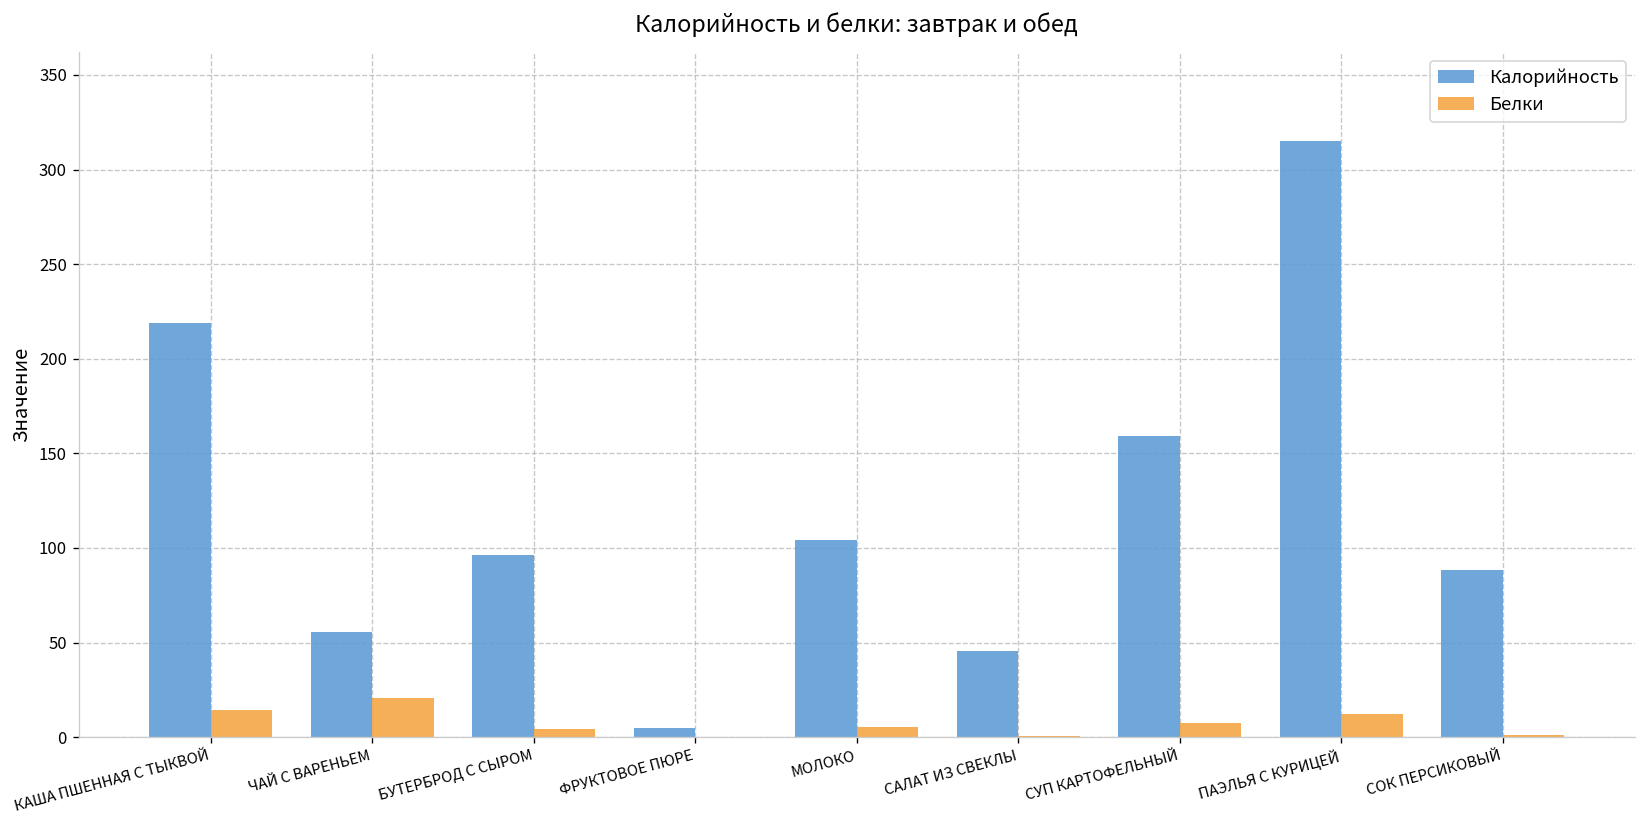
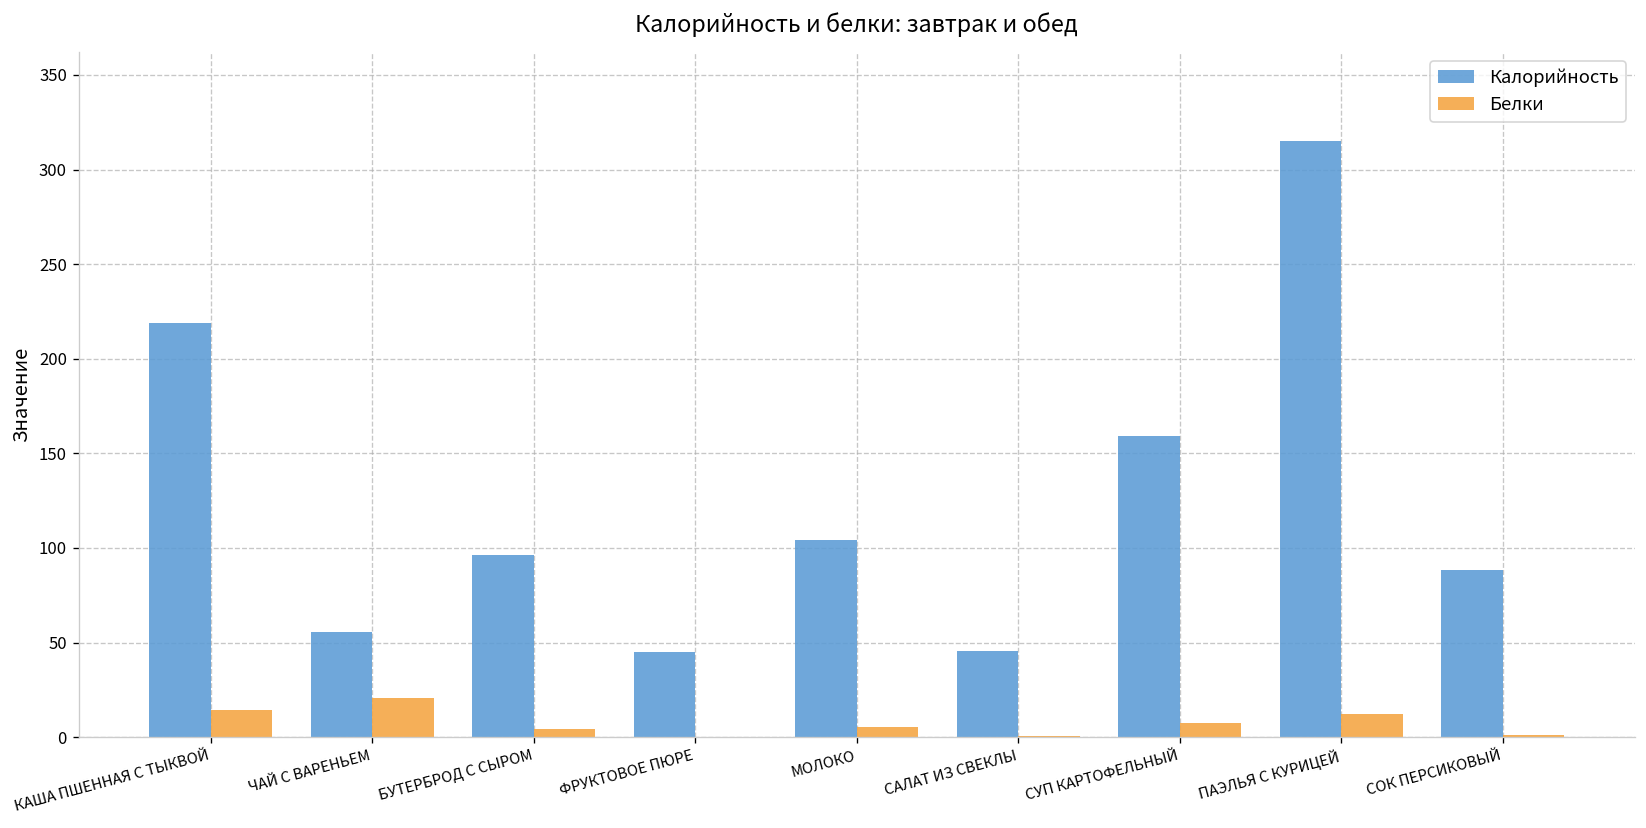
  {
    "Калорийность": {
      "КАША ПШЕННАЯ С ТЫКВОЙ": 219,
      "ЧАЙ С ВАРЕНЬЕМ": 56,
      "БУТЕРБРОД С СЫРОМ": 96,
-     "ФРУКТОВОЕ ПЮРЕ": 5,
+     "ФРУКТОВОЕ ПЮРЕ": 45,
      "МОЛОКО": 104,
      "САЛАТ ИЗ СВЕКЛЫ": 46,
      "СУП КАРТОФЕЛЬНЫЙ": 159,
      "ПАЭЛЬЯ С КУРИЦЕЙ": 315,
      "СОК ПЕРСИКОВЫЙ": 88
    },
    "Белки": {
      "КАША ПШЕННАЯ С ТЫКВОЙ": 14,
      "ЧАЙ С ВАРЕНЬЕМ": 21,
      "БУТЕРБРОД С СЫРОМ": 4,
      "ФРУКТОВОЕ ПЮРЕ": 0,
      "МОЛОКО": 6,
      "СУП КАРТОФЕЛЬНЫЙ": 8,
      "ПАЭЛЬЯ С КУРИЦЕЙ": 13
    }
  }
